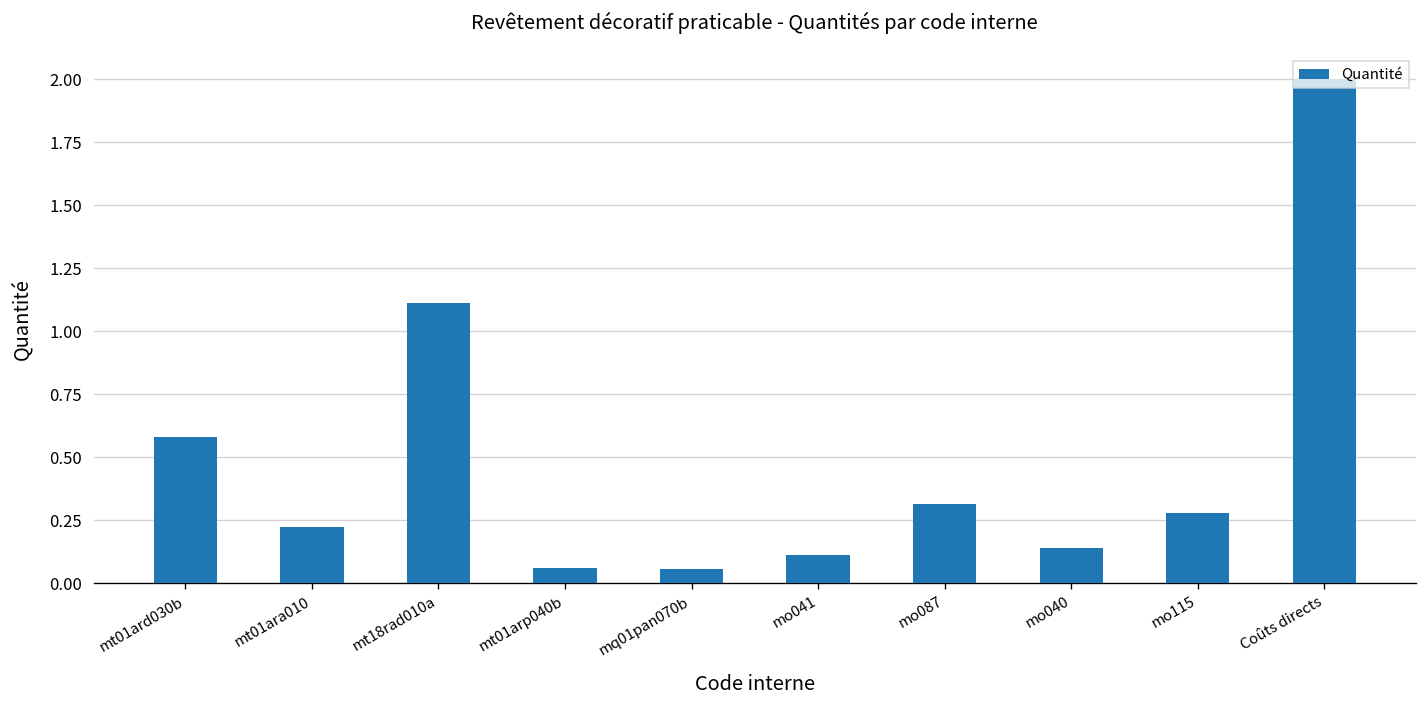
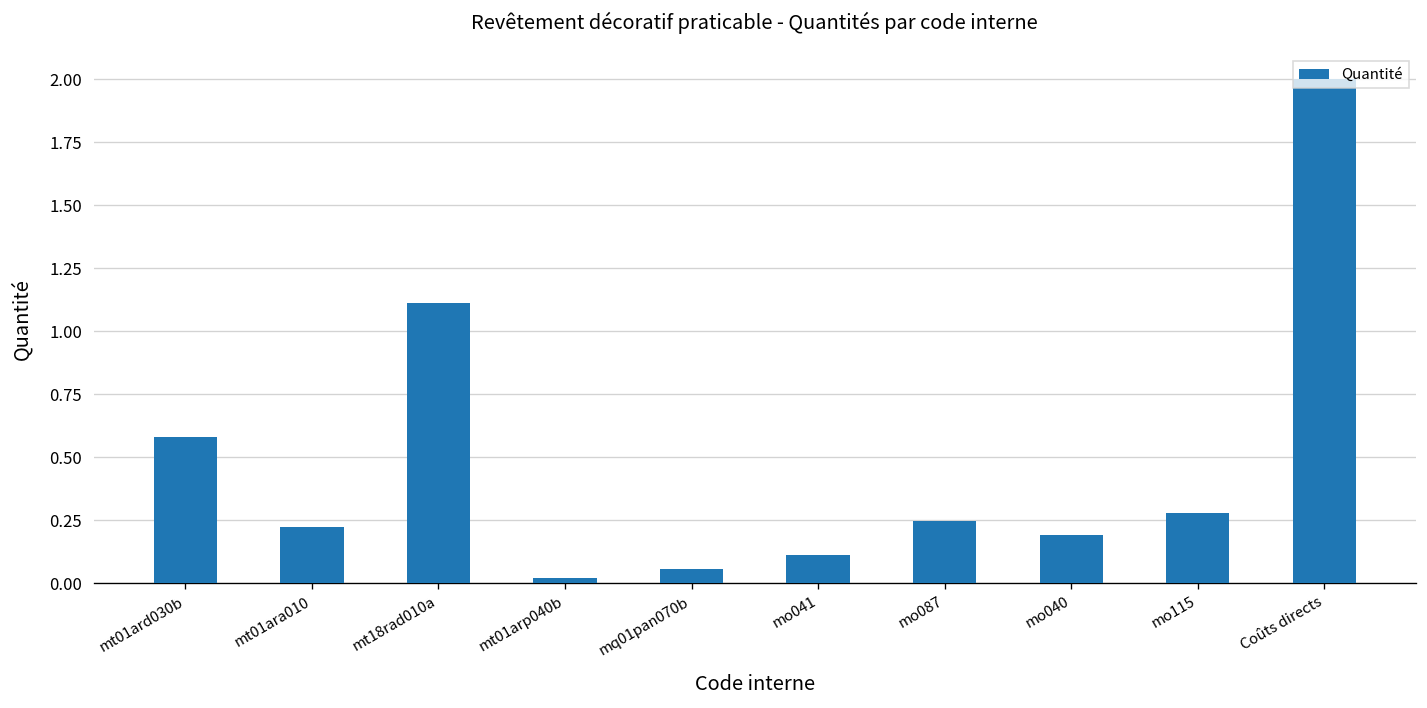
  {
    "mt01ard030b": 0.58,
    "mt01ara010": 0.23,
    "mt18rad010a": 1.11,
-   "mt01arp040b": 0.06,
+   "mt01arp040b": 0.02,
    "mq01pan070b": 0.06,
    "mo041": 0.11,
-   "mo087": 0.32,
-   "mo040": 0.14,
+   "mo087": 0.25,
+   "mo040": 0.19,
    "mo115": 0.28
  }
